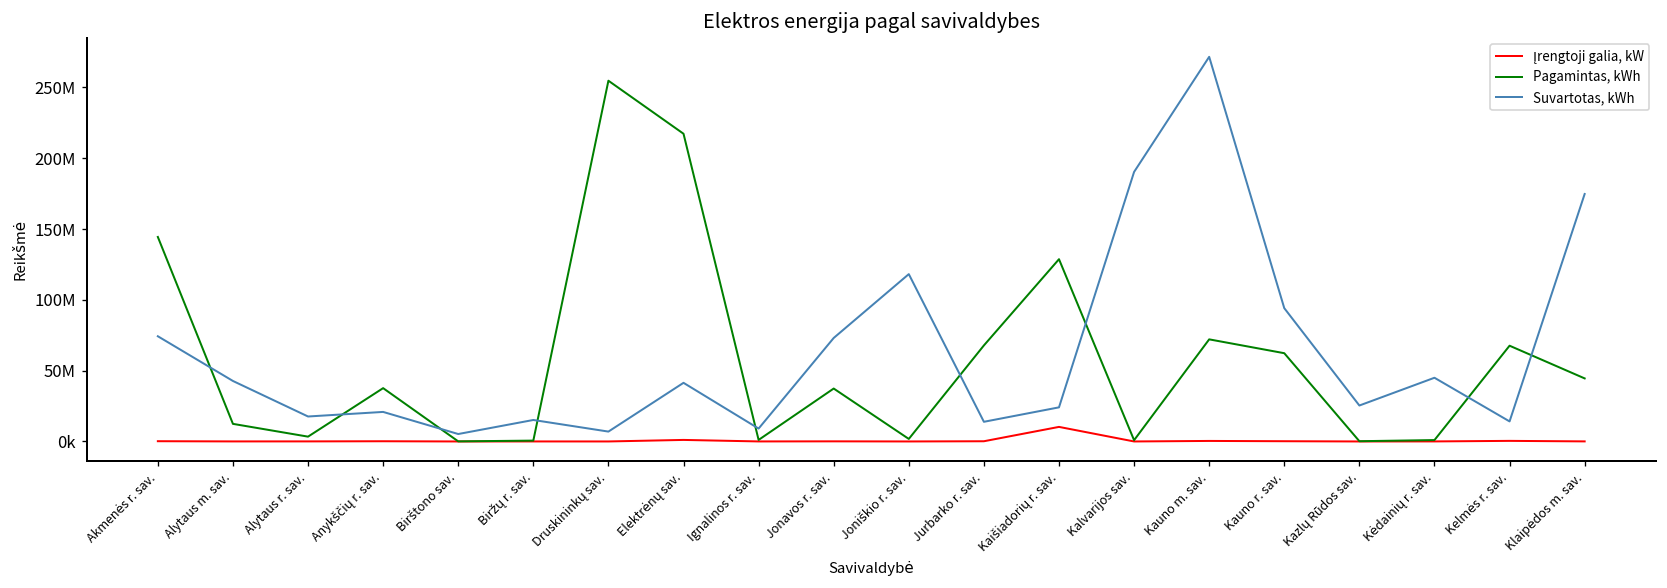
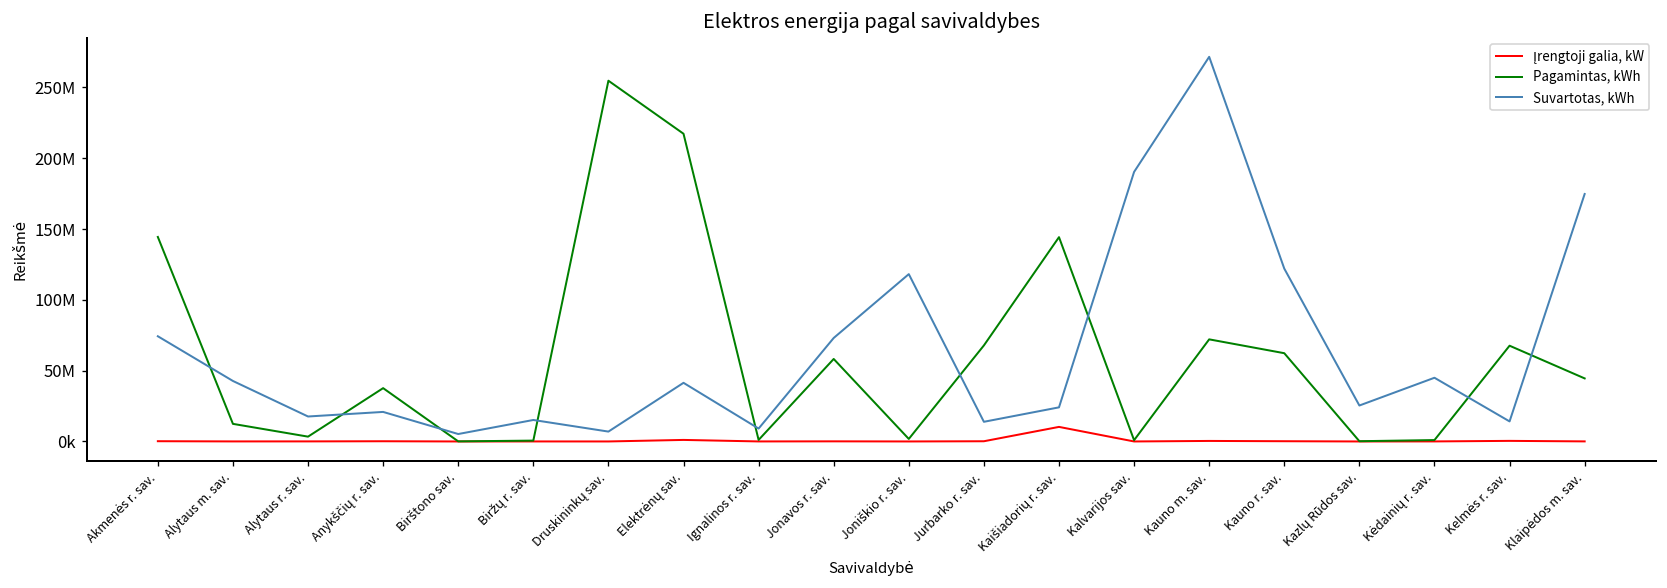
  {
    "Įrengtoji galia, kW": {
      "Akmenės r. sav.": 0,
      "Alytaus m. sav.": 0,
      "Alytaus r. sav.": 0,
      "Anykščių r. sav.": 0,
      "Druskininkų sav.": 0,
      "Elektrėnų sav.": 1000000,
      "Jonavos r. sav.": 0,
      "Jurbarko r. sav.": 0,
      "Kaišiadorių r. sav.": 10000000,
      "Kauno m. sav.": 0,
      "Kauno r. sav.": 0,
      "Kelmės r. sav.": 0,
      "Klaipėdos m. sav.": 0
    },
    "Pagamintas, kWh": {
      "Akmenės r. sav.": 144000000,
      "Alytaus m. sav.": 12000000,
      "Alytaus r. sav.": 3000000,
      "Anykščių r. sav.": 38000000,
      "Druskininkų sav.": 255000000,
      "Elektrėnų sav.": 217000000,
-     "Jonavos r. sav.": 37000000,
+     "Jonavos r. sav.": 58000000,
      "Jurbarko r. sav.": 68000000,
-     "Kaišiadorių r. sav.": 129000000,
+     "Kaišiadorių r. sav.": 144000000,
      "Kauno m. sav.": 72000000,
      "Kauno r. sav.": 62000000,
      "Kelmės r. sav.": 68000000,
      "Klaipėdos m. sav.": 45000000
    },
    "Suvartotas, kWh": {
      "Akmenės r. sav.": 74000000,
      "Alytaus m. sav.": 43000000,
      "Alytaus r. sav.": 18000000,
      "Anykščių r. sav.": 21000000,
      "Birštono sav.": 5000000,
      "Biržų r. sav.": 15000000,
      "Druskininkų sav.": 7000000,
      "Elektrėnų sav.": 41000000,
      "Ignalinos r. sav.": 9000000,
      "Jonavos r. sav.": 73000000,
      "Joniškio r. sav.": 118000000,
      "Jurbarko r. sav.": 14000000,
      "Kaišiadorių r. sav.": 24000000,
      "Kalvarijos sav.": 190000000,
      "Kauno m. sav.": 272000000,
-     "Kauno r. sav.": 94000000,
+     "Kauno r. sav.": 122000000,
      "Kazlų Rūdos sav.": 25000000,
      "Kėdainių r. sav.": 45000000,
      "Kelmės r. sav.": 14000000,
      "Klaipėdos m. sav.": 175000000
    }
  }
